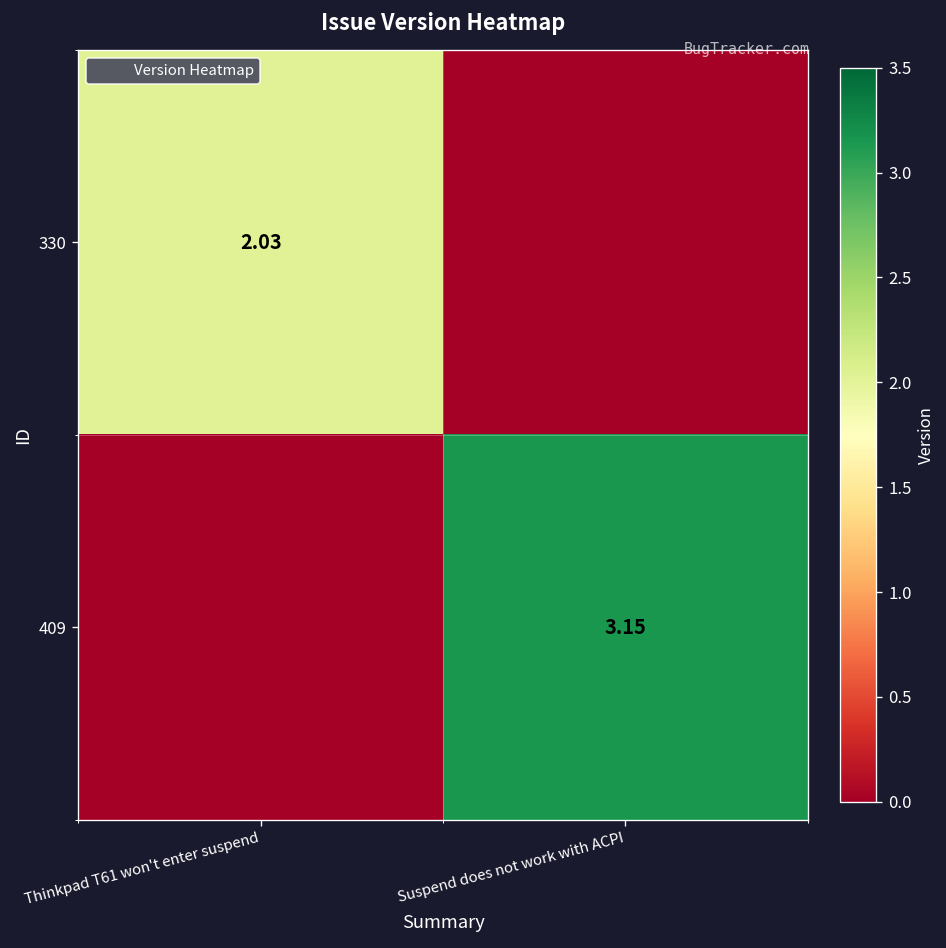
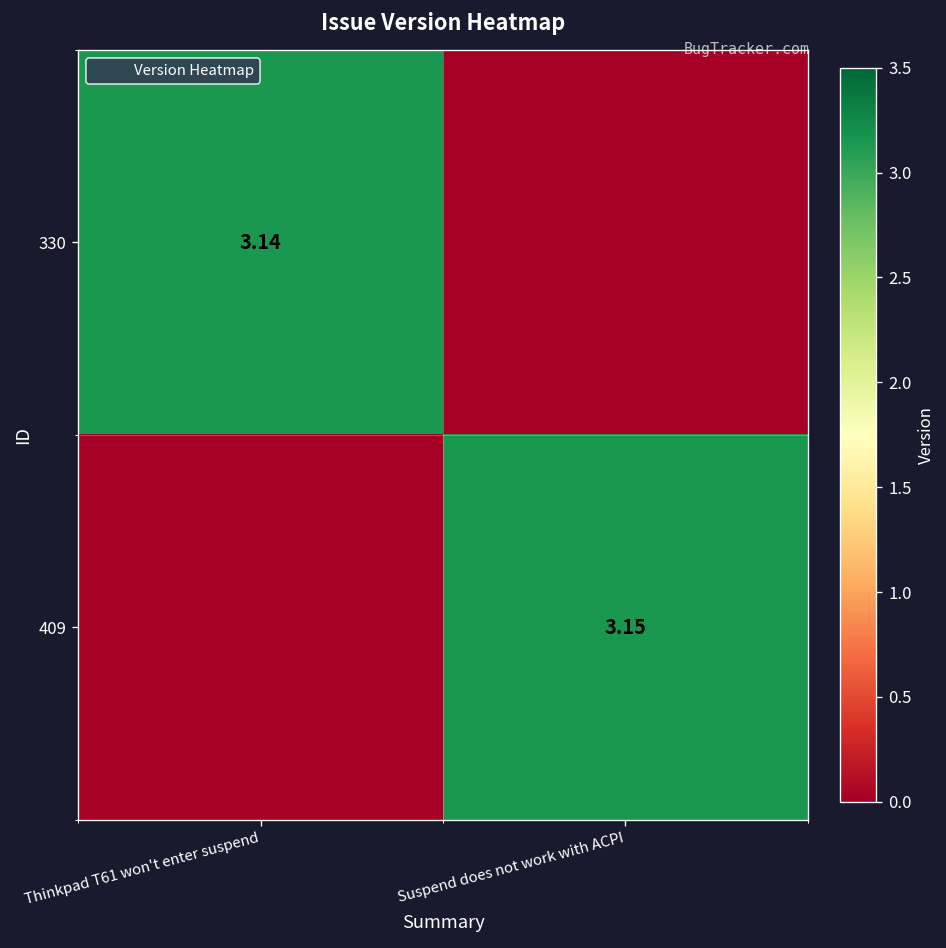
  {
    "330": {
-     "Thinkpad T61 won't enter suspend": 2.03
+     "Thinkpad T61 won't enter suspend": 3.14
    },
    "409": {
      "Suspend does not work with ACPI": 3.15
    }
  }
